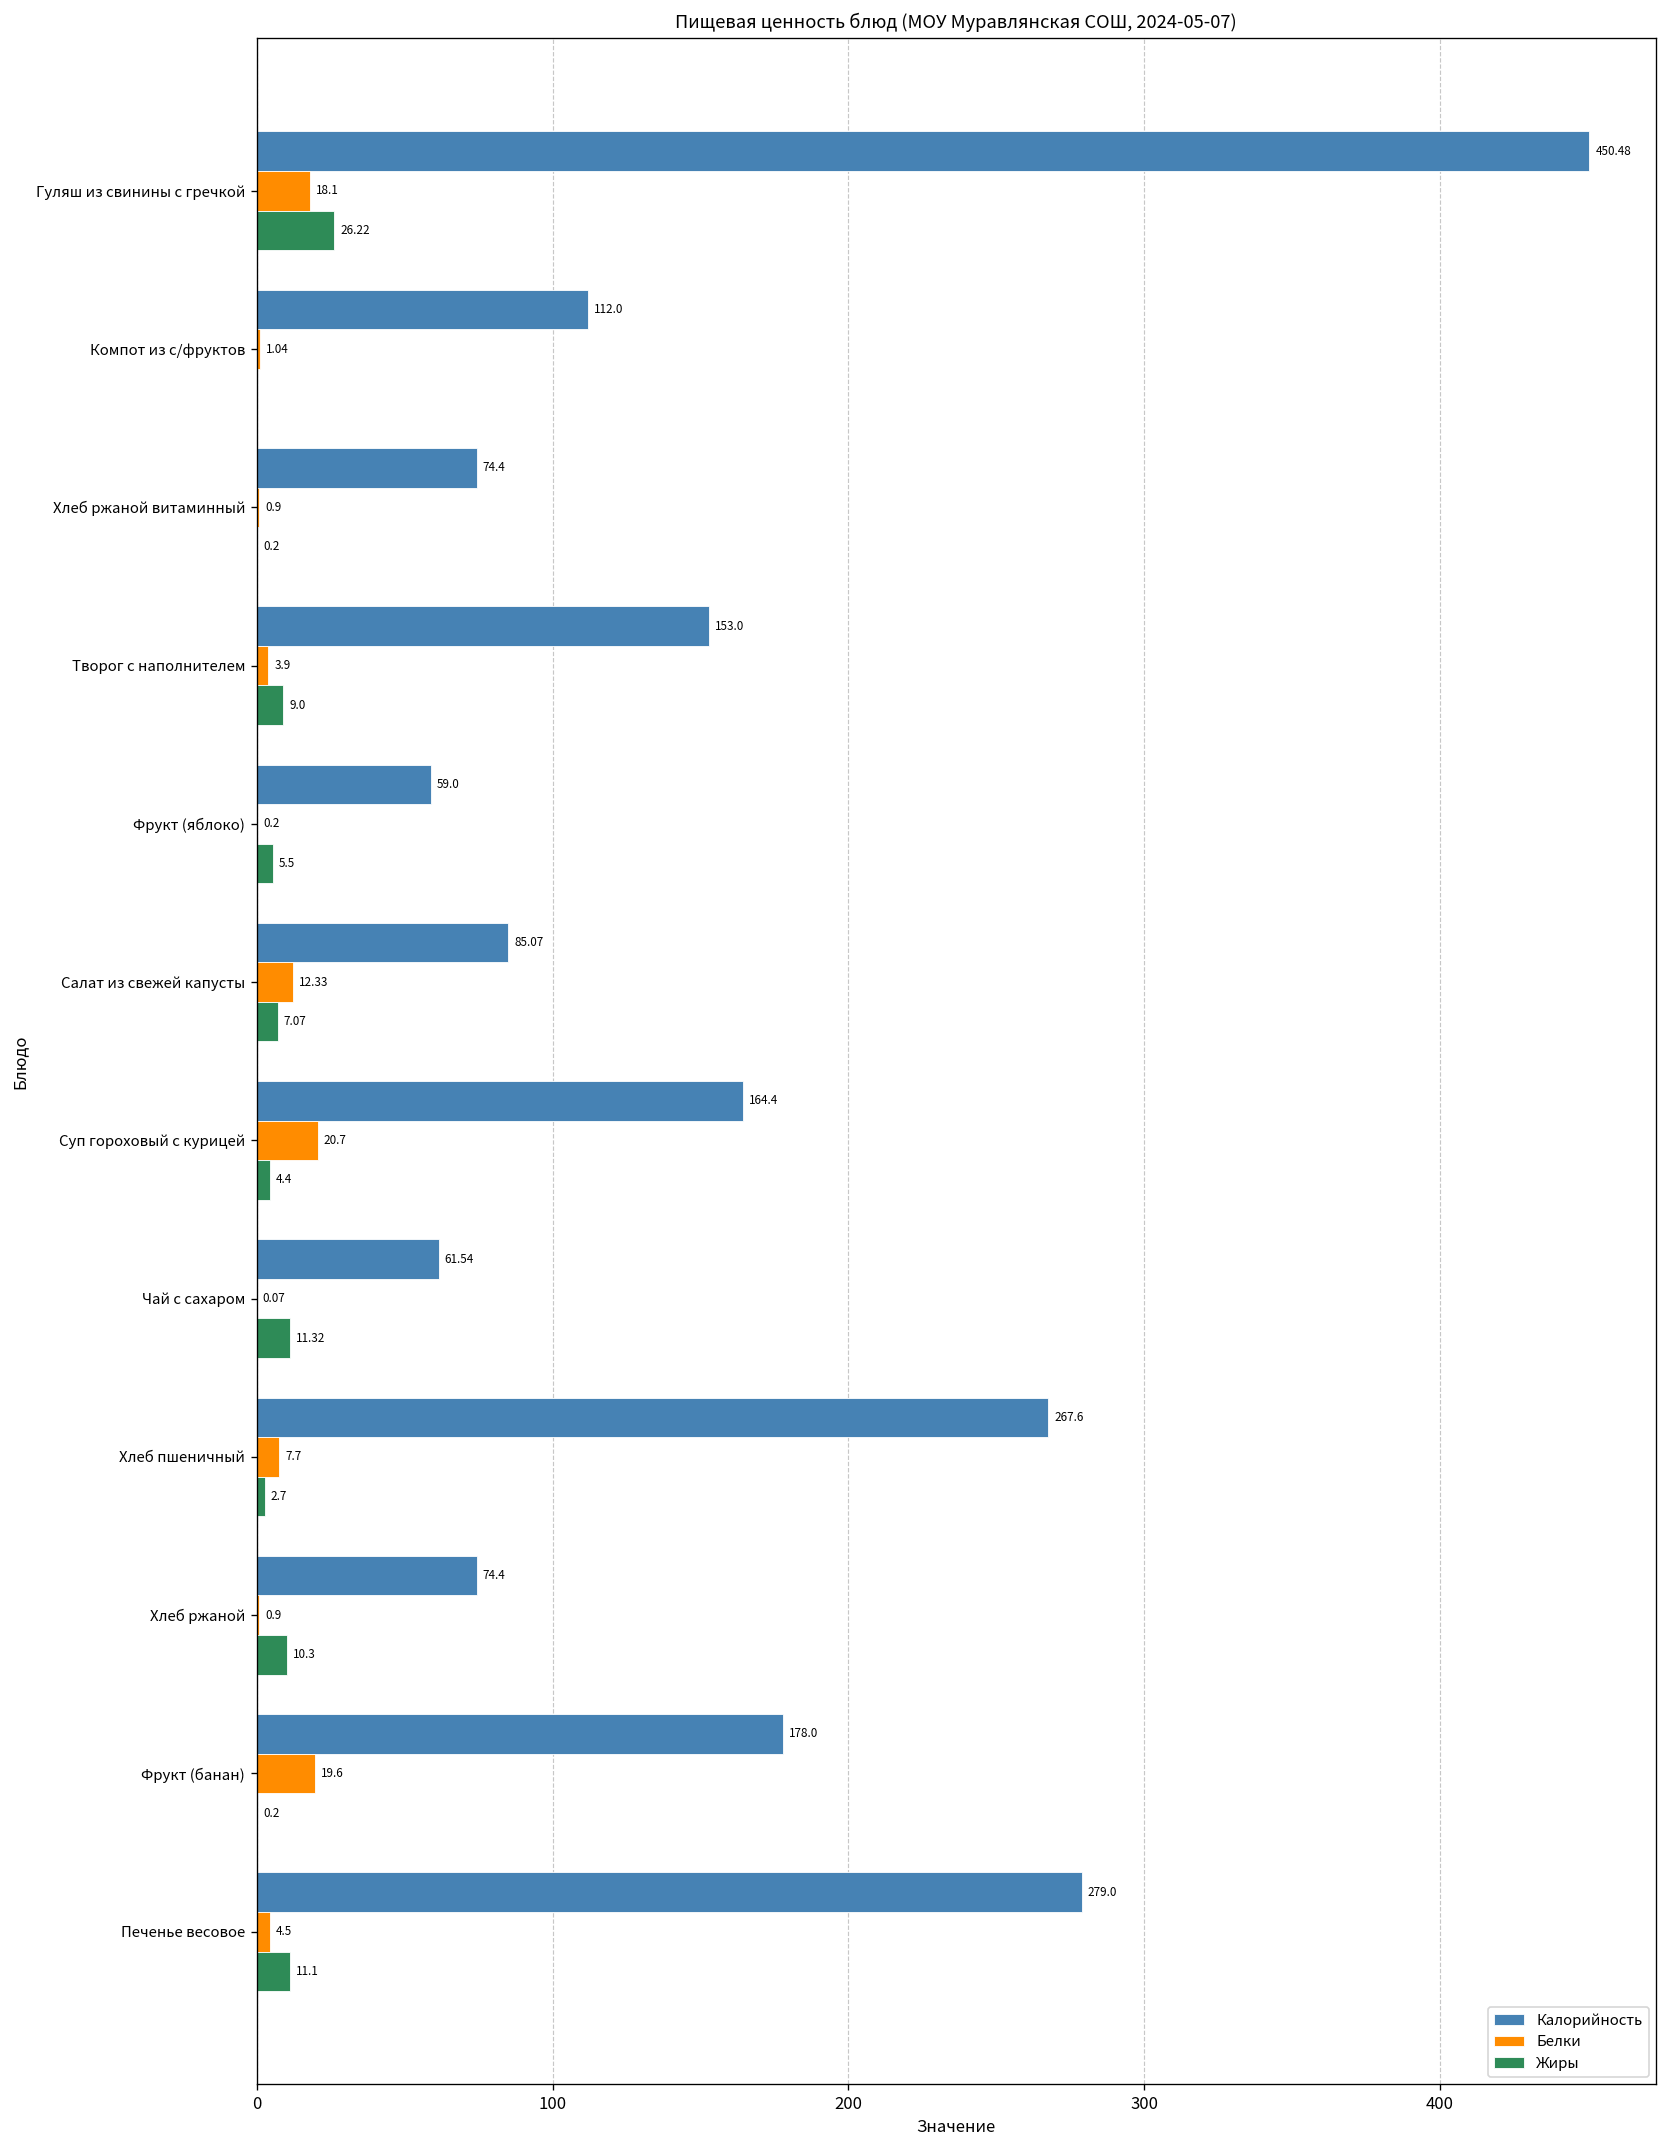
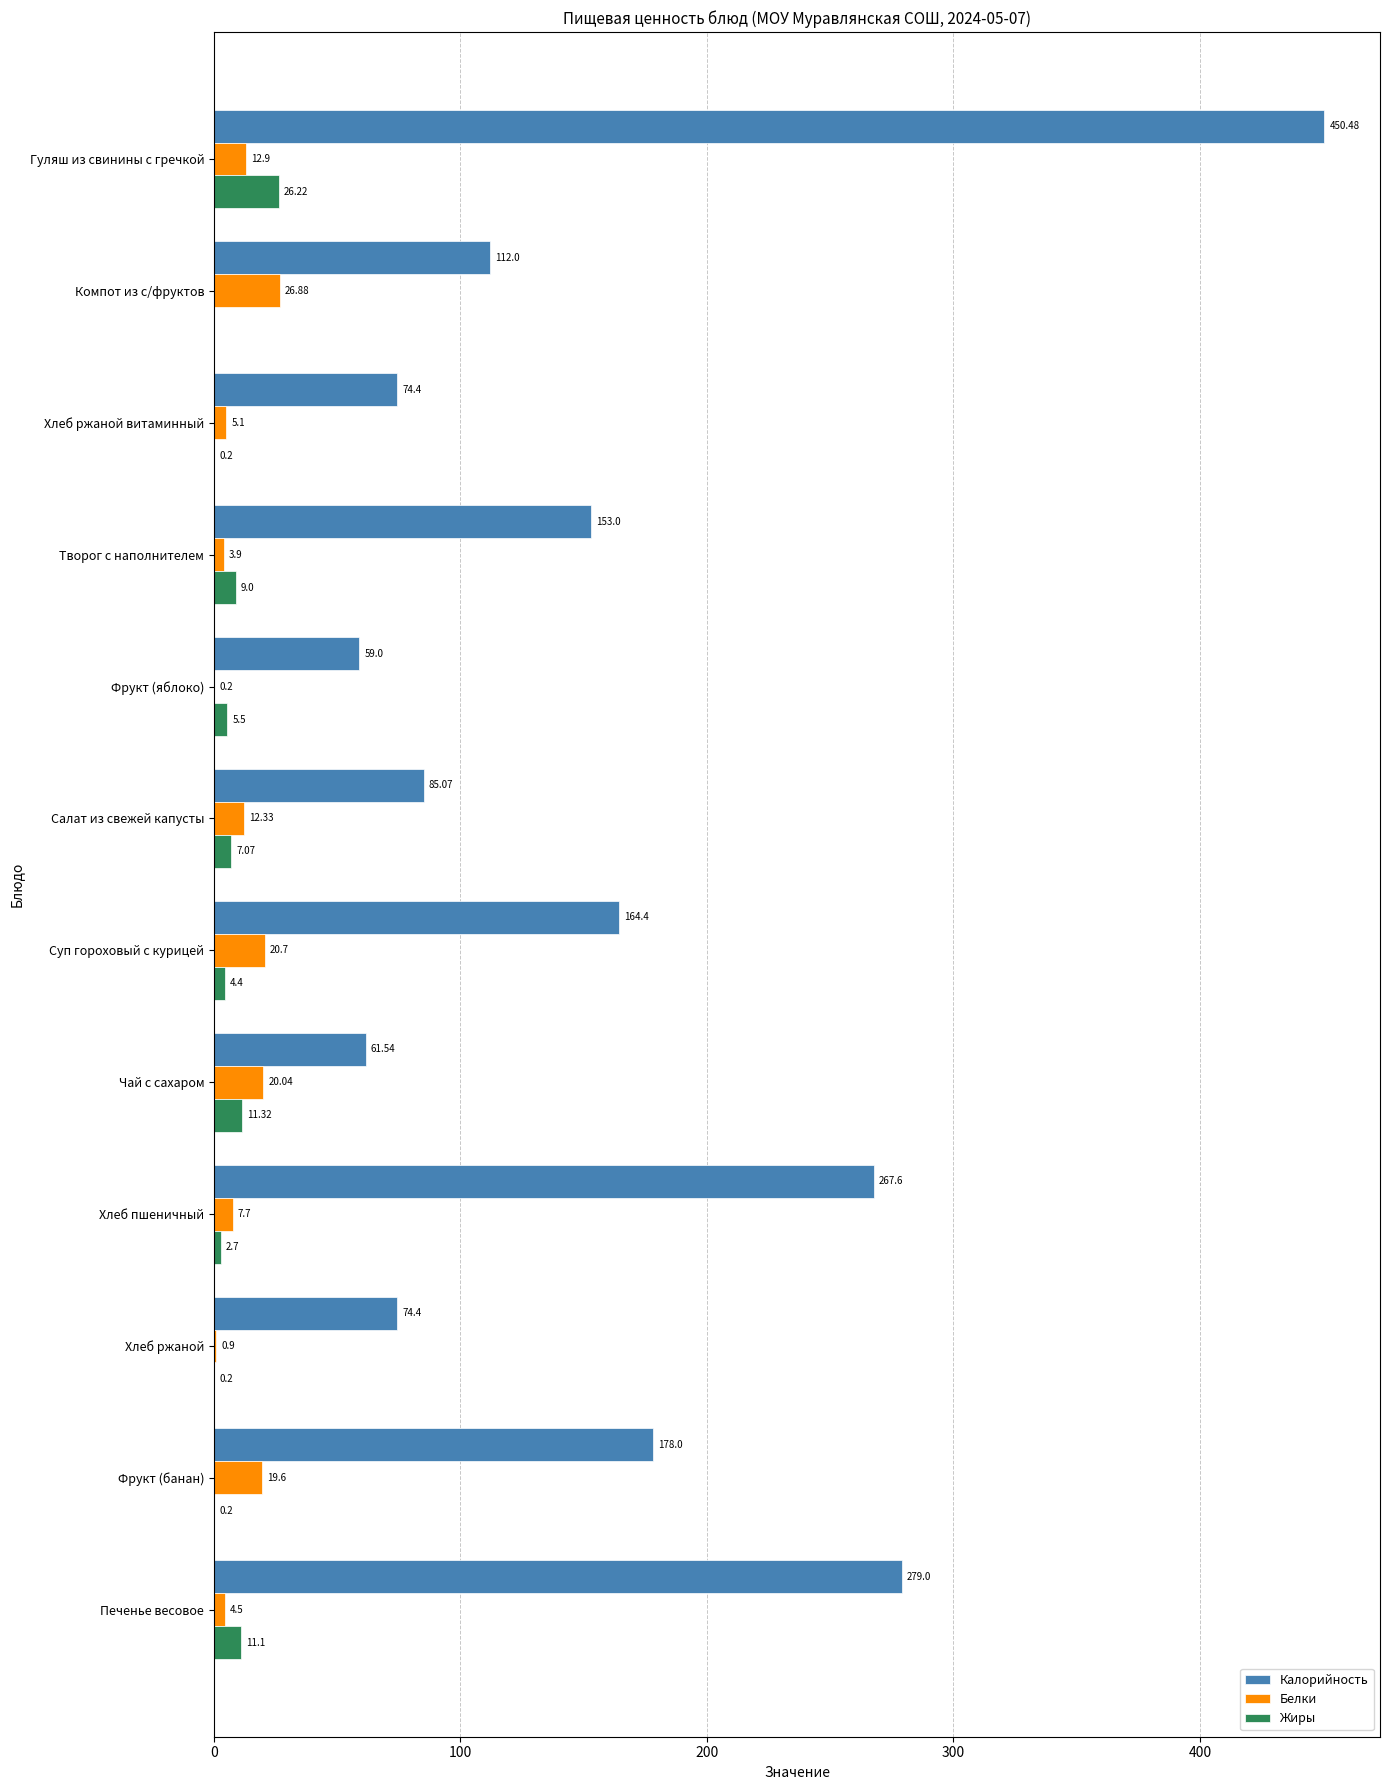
  {
    "Калорийность": {
      "Гуляш из свинины с гречкой": 450.48,
      "Компот из с/фруктов": 112.0,
      "Хлеб ржаной витаминный": 74.4,
      "Творог с наполнителем": 153.0,
      "Фрукт (яблоко)": 59.0,
      "Салат из свежей капусты": 85.07,
      "Суп гороховый с курицей": 164.4,
      "Чай с сахаром": 61.54,
      "Хлеб пшеничный": 267.6,
      "Хлеб ржаной": 74.4,
      "Фрукт (банан)": 178.0,
      "Печенье весовое": 279.0
    },
    "Белки": {
-     "Гуляш из свинины с гречкой": 18.1,
-     "Компот из с/фруктов": 1.04,
-     "Хлеб ржаной витаминный": 0.9,
+     "Гуляш из свинины с гречкой": 12.9,
+     "Компот из с/фруктов": 26.88,
+     "Хлеб ржаной витаминный": 5.1,
      "Творог с наполнителем": 3.9,
      "Фрукт (яблоко)": 0.2,
      "Салат из свежей капусты": 12.33,
      "Суп гороховый с курицей": 20.7,
-     "Чай с сахаром": 0.07,
+     "Чай с сахаром": 20.04,
      "Хлеб пшеничный": 7.7,
      "Хлеб ржаной": 0.9,
      "Фрукт (банан)": 19.6,
      "Печенье весовое": 4.5
    },
    "Жиры": {
      "Гуляш из свинины с гречкой": 26.22,
      "Хлеб ржаной витаминный": 0.2,
      "Творог с наполнителем": 9.0,
      "Фрукт (яблоко)": 5.5,
      "Салат из свежей капусты": 7.07,
      "Суп гороховый с курицей": 4.4,
      "Чай с сахаром": 11.32,
      "Хлеб пшеничный": 2.7,
-     "Хлеб ржаной": 10.3,
+     "Хлеб ржаной": 0.2,
      "Фрукт (банан)": 0.2,
      "Печенье весовое": 11.1
    }
  }
